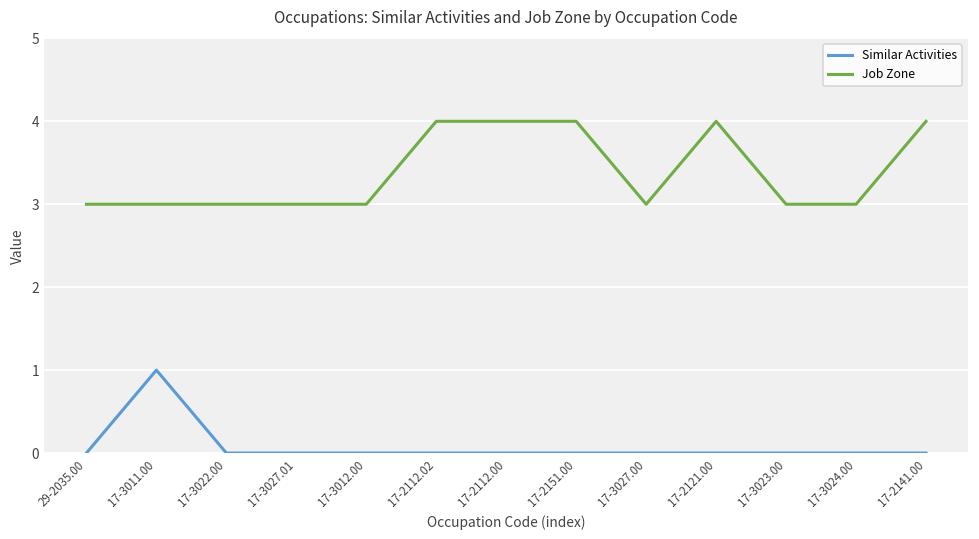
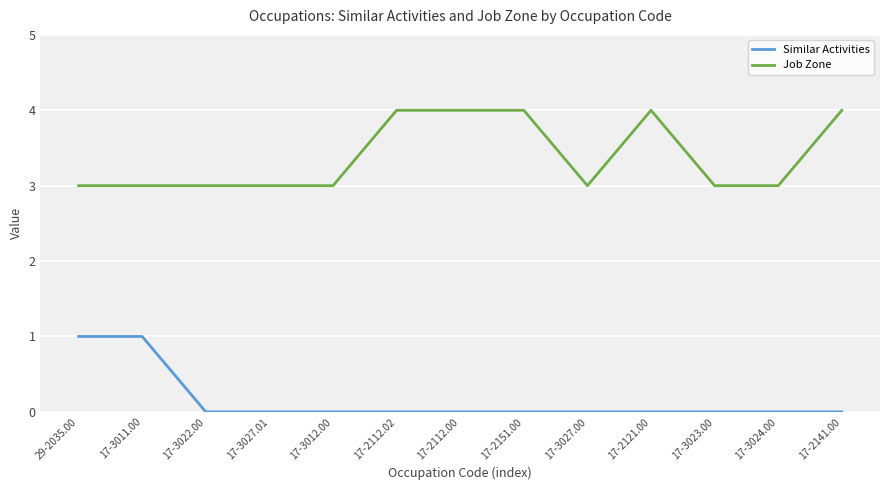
  {
    "Similar Activities": {
-     "29-2035.00": 0,
+     "29-2035.00": 1,
      "17-3011.00": 1,
      "17-3022.00": 0,
      "17-3027.01": 0,
      "17-3012.00": 0,
      "17-2112.02": 0,
      "17-2112.00": 0,
      "17-2151.00": 0,
      "17-3027.00": 0,
      "17-2121.00": 0,
      "17-3023.00": 0,
      "17-3024.00": 0,
      "17-2141.00": 0
    },
    "Job Zone": {
      "29-2035.00": 3,
      "17-3011.00": 3,
      "17-3022.00": 3,
      "17-3027.01": 3,
      "17-3012.00": 3,
      "17-2112.02": 4,
      "17-2112.00": 4,
      "17-2151.00": 4,
      "17-3027.00": 3,
      "17-2121.00": 4,
      "17-3023.00": 3,
      "17-3024.00": 3,
      "17-2141.00": 4
    }
  }
